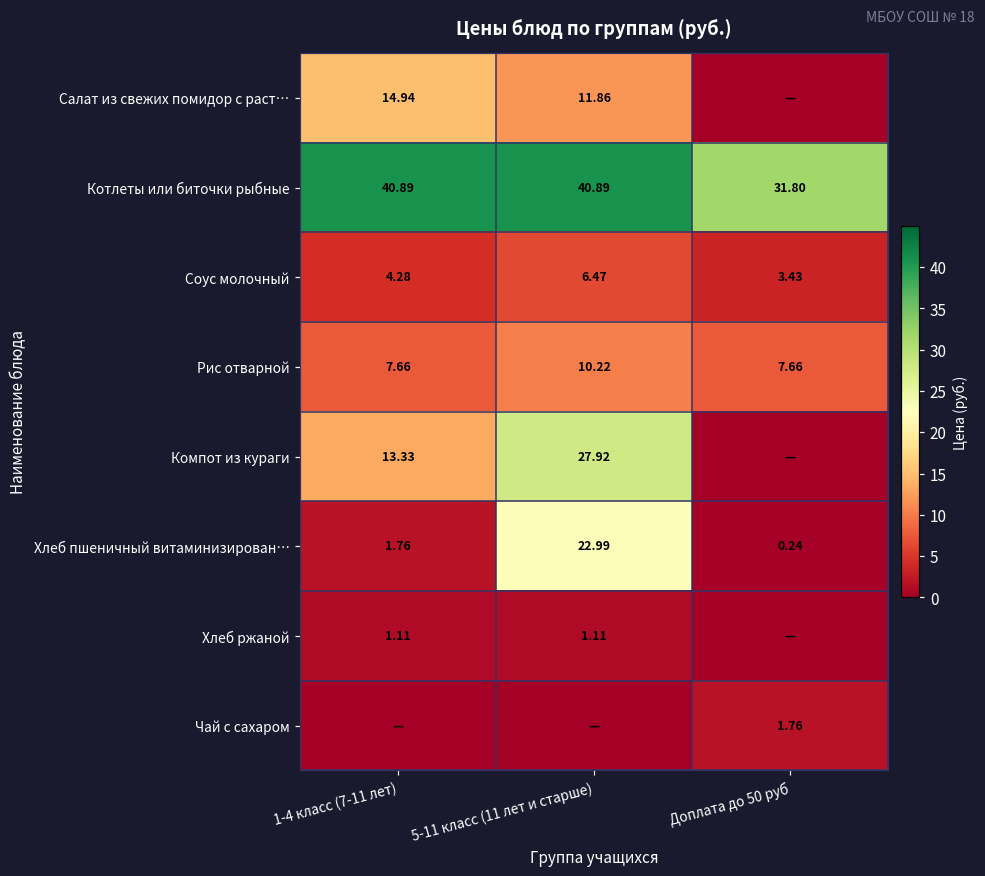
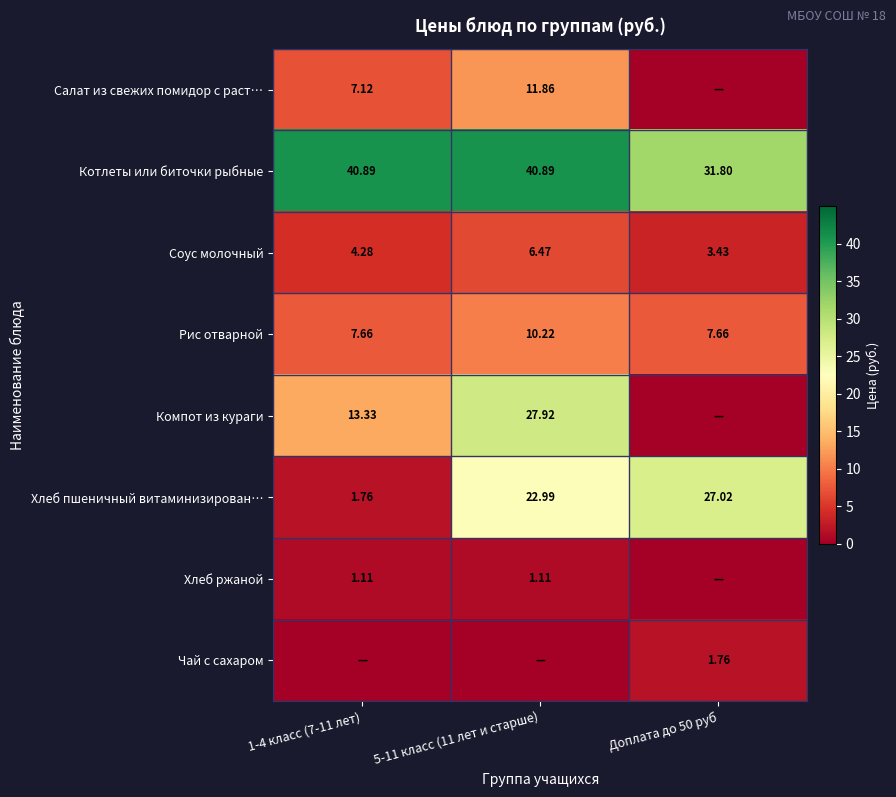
  {
    "Салат из свежих помидор с раст…": {
-     "1-4 класс (7-11 лет)": 14.94,
+     "1-4 класс (7-11 лет)": 7.12,
      "5-11 класс (11 лет и старше)": 11.86
    },
    "Котлеты или биточки рыбные": {
      "1-4 класс (7-11 лет)": 40.89,
      "5-11 класс (11 лет и старше)": 40.89,
      "Доплата до 50 руб": 31.80
    },
    "Соус молочный": {
      "1-4 класс (7-11 лет)": 4.28,
      "5-11 класс (11 лет и старше)": 6.47,
      "Доплата до 50 руб": 3.43
    },
    "Рис отварной": {
      "1-4 класс (7-11 лет)": 7.66,
      "5-11 класс (11 лет и старше)": 10.22,
      "Доплата до 50 руб": 7.66
    },
    "Компот из кураги": {
      "1-4 класс (7-11 лет)": 13.33,
      "5-11 класс (11 лет и старше)": 27.92
    },
    "Хлеб пшеничный витаминизирован…": {
      "1-4 класс (7-11 лет)": 1.76,
      "5-11 класс (11 лет и старше)": 22.99,
-     "Доплата до 50 руб": 0.24
+     "Доплата до 50 руб": 27.02
    },
    "Хлеб ржаной": {
      "1-4 класс (7-11 лет)": 1.11,
      "5-11 класс (11 лет и старше)": 1.11
    },
    "Чай с сахаром": {
      "Доплата до 50 руб": 1.76
    }
  }
